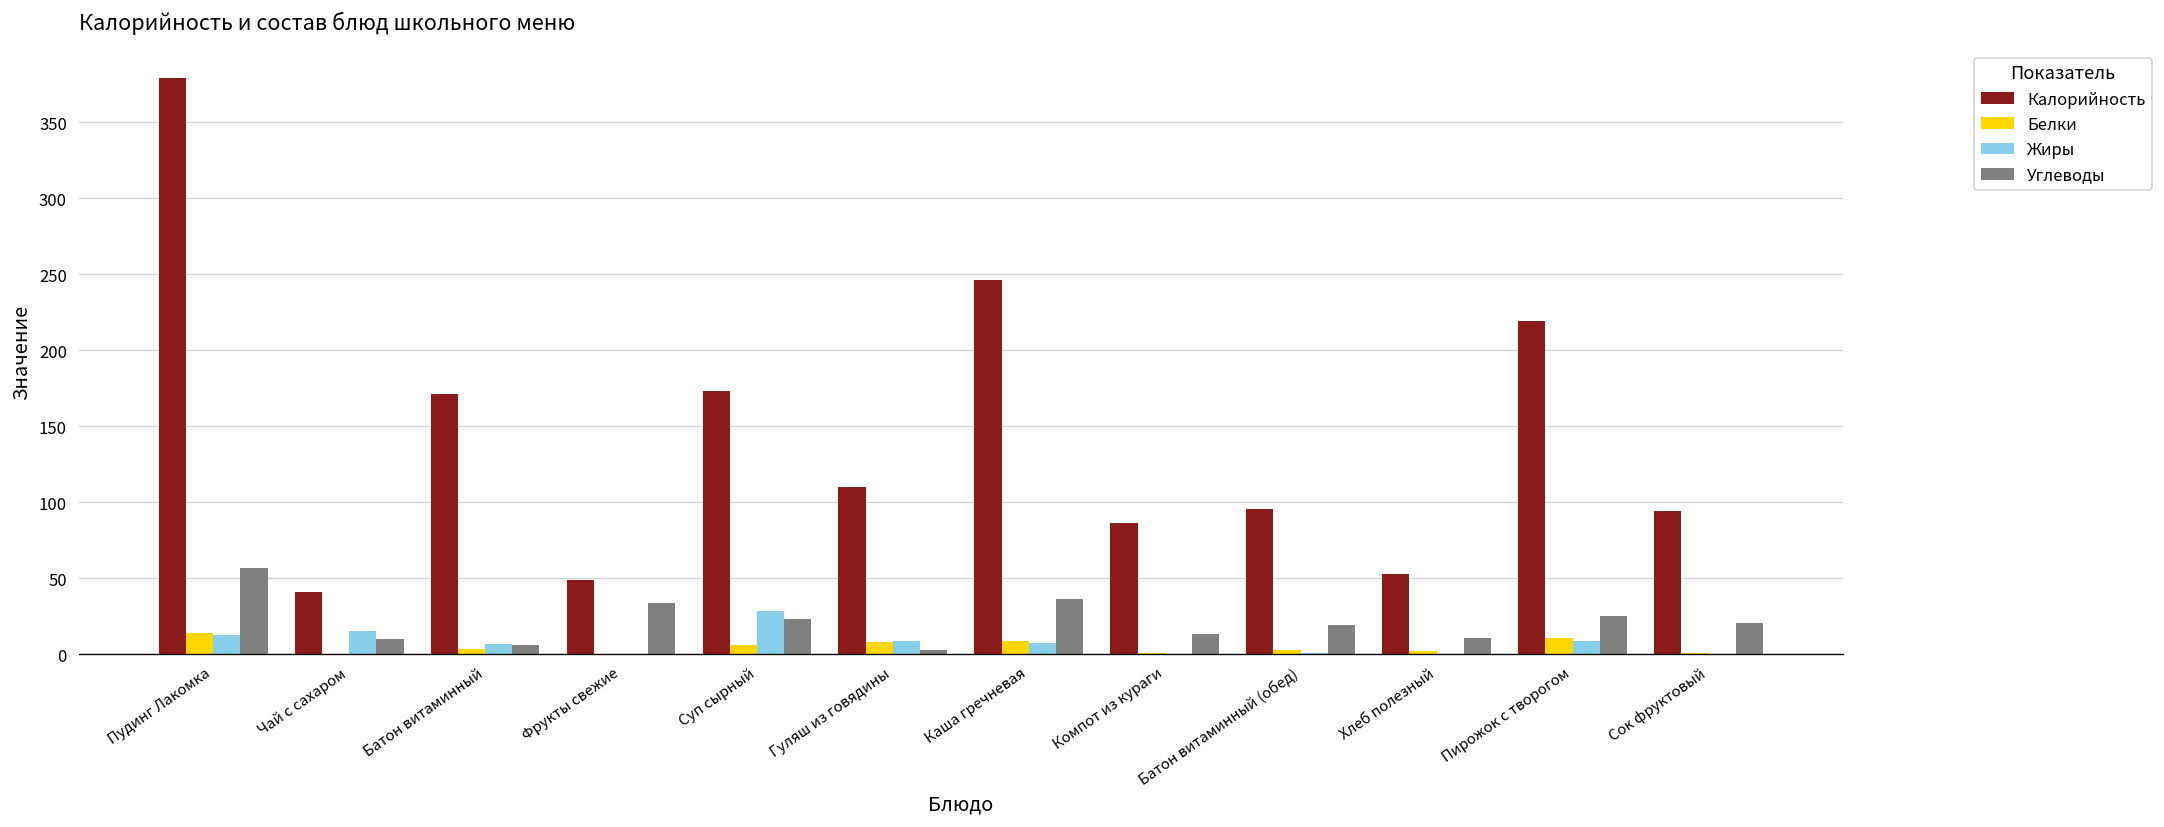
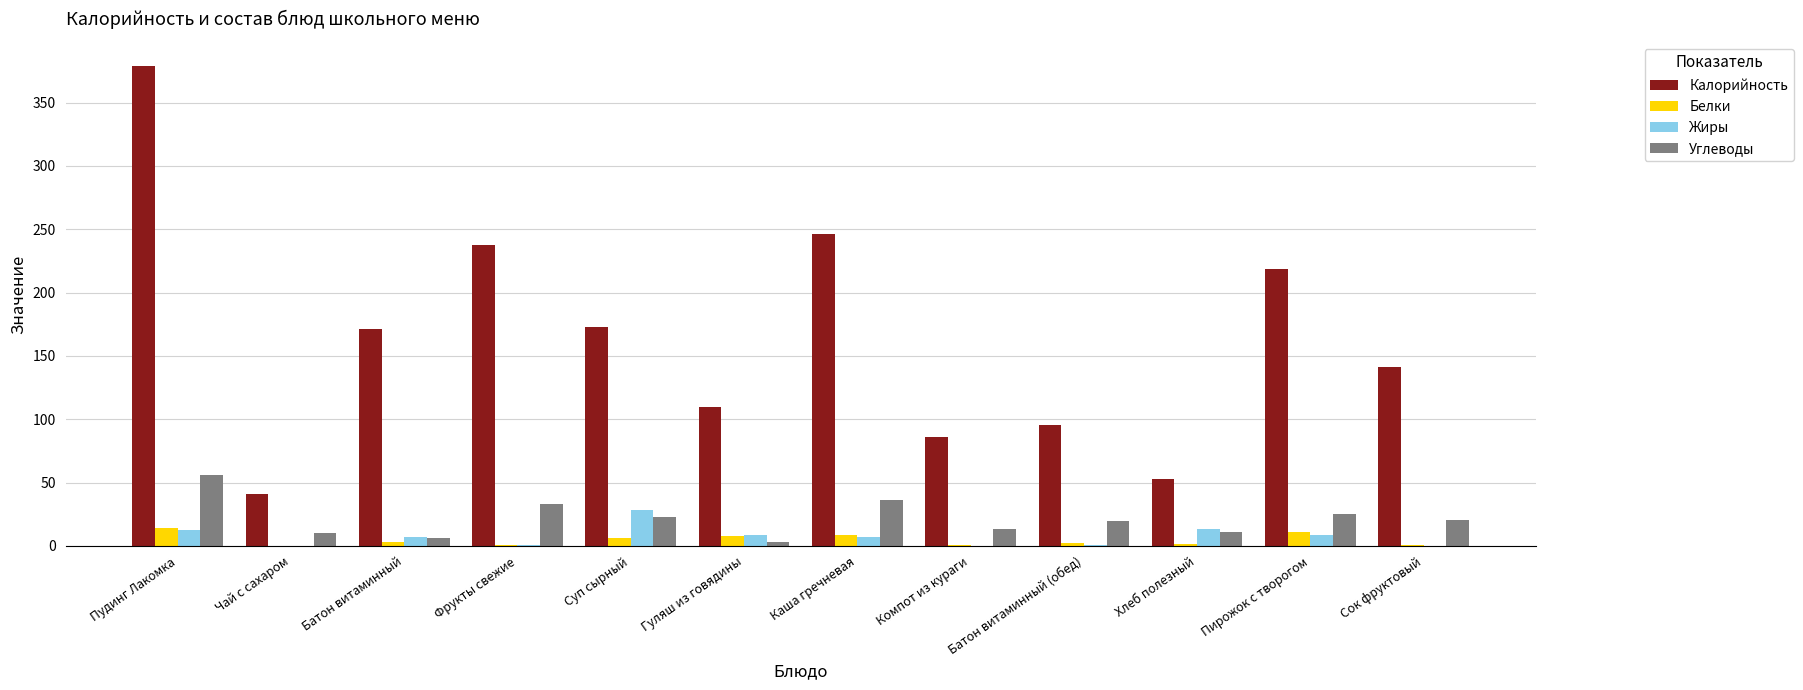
  {
    "Калорийность": {
      "Пудинг Лакомка": 379,
      "Чай с сахаром": 41,
      "Батон витаминный": 171,
-     "Фрукты свежие": 49,
+     "Фрукты свежие": 238,
      "Суп сырный": 173,
      "Гуляш из говядины": 110,
      "Каша гречневая": 246,
      "Компот из кураги": 86,
      "Батон витаминный (обед)": 95,
      "Хлеб полезный": 53,
      "Пирожок с творогом": 219,
-     "Сок фруктовый": 94
+     "Сок фруктовый": 141
    },
    "Белки": {
      "Пудинг Лакомка": 14,
      "Батон витаминный": 3,
      "Суп сырный": 6,
      "Гуляш из говядины": 8,
      "Каша гречневая": 9,
      "Батон витаминный (обед)": 3,
      "Пирожок с творогом": 11
    },
    "Жиры": {
      "Пудинг Лакомка": 13,
-     "Чай с сахаром": 15,
+     "Чай с сахаром": 0,
      "Батон витаминный": 7,
      "Суп сырный": 28,
      "Гуляш из говядины": 9,
      "Каша гречневая": 7,
      "Компот из кураги": 0,
-     "Хлеб полезный": 0,
+     "Хлеб полезный": 13,
      "Пирожок с творогом": 8
    },
    "Углеводы": {
      "Пудинг Лакомка": 56,
      "Чай с сахаром": 10,
      "Батон витаминный": 6,
      "Фрукты свежие": 33,
      "Суп сырный": 23,
      "Гуляш из говядины": 3,
      "Каша гречневая": 37,
      "Компот из кураги": 13,
      "Батон витаминный (обед)": 19,
      "Хлеб полезный": 11,
      "Пирожок с творогом": 25,
      "Сок фруктовый": 21
    }
  }
